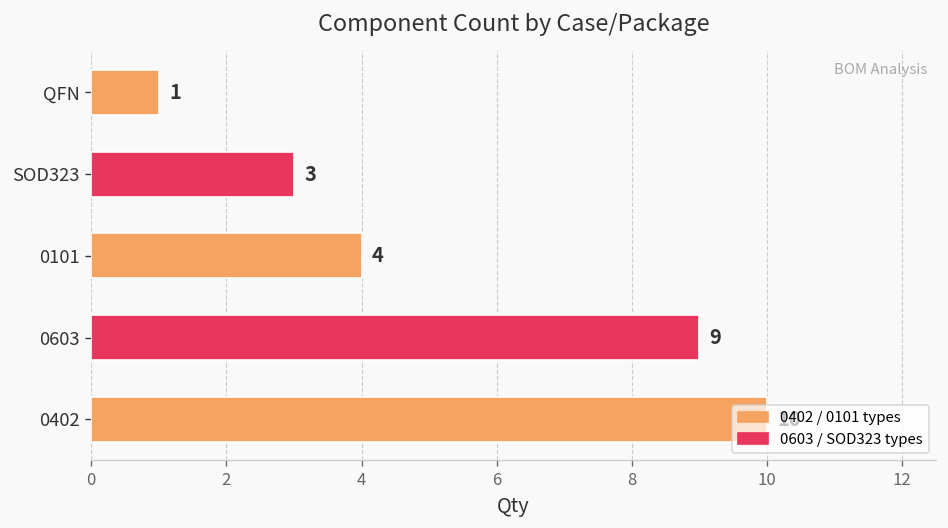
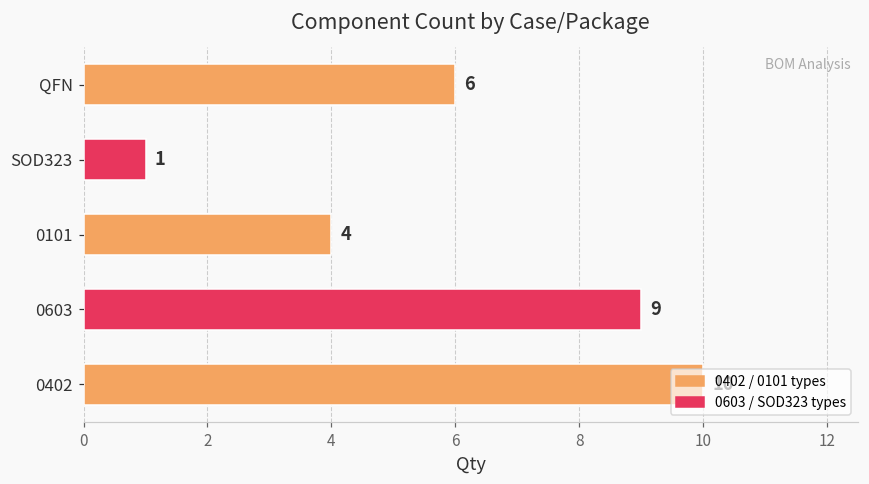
  {
-   "QFN": 1,
-   "SOD323": 3,
+   "QFN": 6,
+   "SOD323": 1,
    "0101": 4,
    "0603": 9
  }
